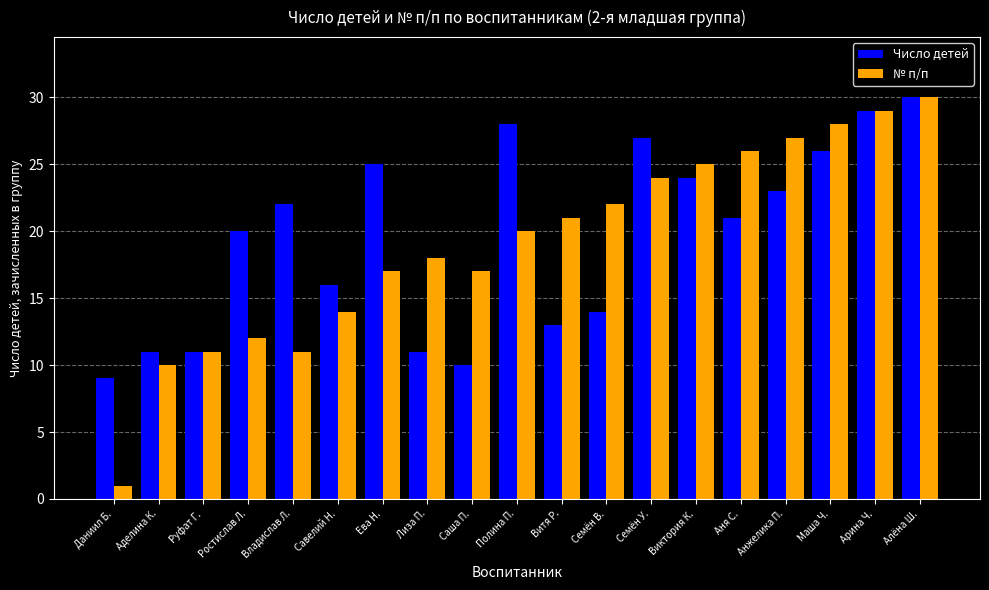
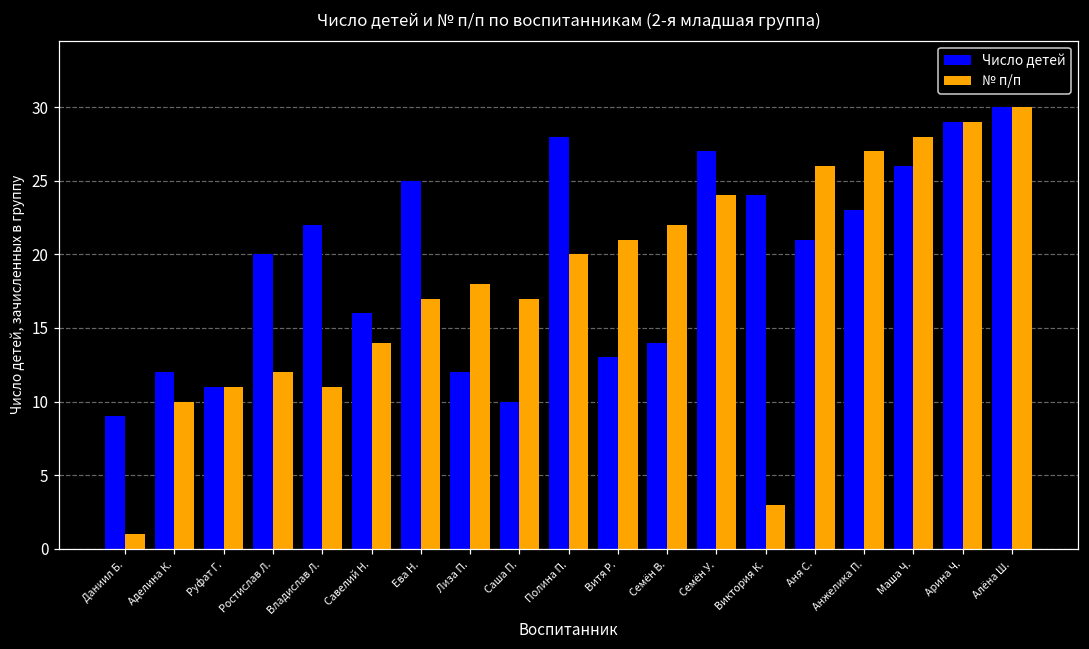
  {
    "Число детей": {
      "Даниил Б.": 9,
-     "Аделина К.": 11,
+     "Аделина К.": 12,
      "Руфат Г.": 11,
      "Ростислав Л.": 20,
      "Владислав Л.": 22,
      "Савелий Н.": 16,
      "Ева Н.": 25,
-     "Лиза П.": 11,
+     "Лиза П.": 12,
      "Саша П.": 10,
      "Полина П.": 28,
      "Витя Р.": 13,
      "Семён В.": 14,
      "Семён У.": 27,
      "Виктория К.": 24,
      "Аня С.": 21,
      "Анжелика П.": 23,
      "Маша Ч.": 26,
      "Арина Ч.": 29,
      "Алёна Ш.": 30
    },
    "№ п/п": {
      "Даниил Б.": 1,
      "Аделина К.": 10,
      "Руфат Г.": 11,
      "Ростислав Л.": 12,
      "Владислав Л.": 11,
      "Савелий Н.": 14,
      "Ева Н.": 17,
      "Лиза П.": 18,
      "Саша П.": 17,
      "Полина П.": 20,
      "Витя Р.": 21,
      "Семён В.": 22,
      "Семён У.": 24,
-     "Виктория К.": 25,
+     "Виктория К.": 3,
      "Аня С.": 26,
      "Анжелика П.": 27,
      "Маша Ч.": 28,
      "Арина Ч.": 29,
      "Алёна Ш.": 30
    }
  }
